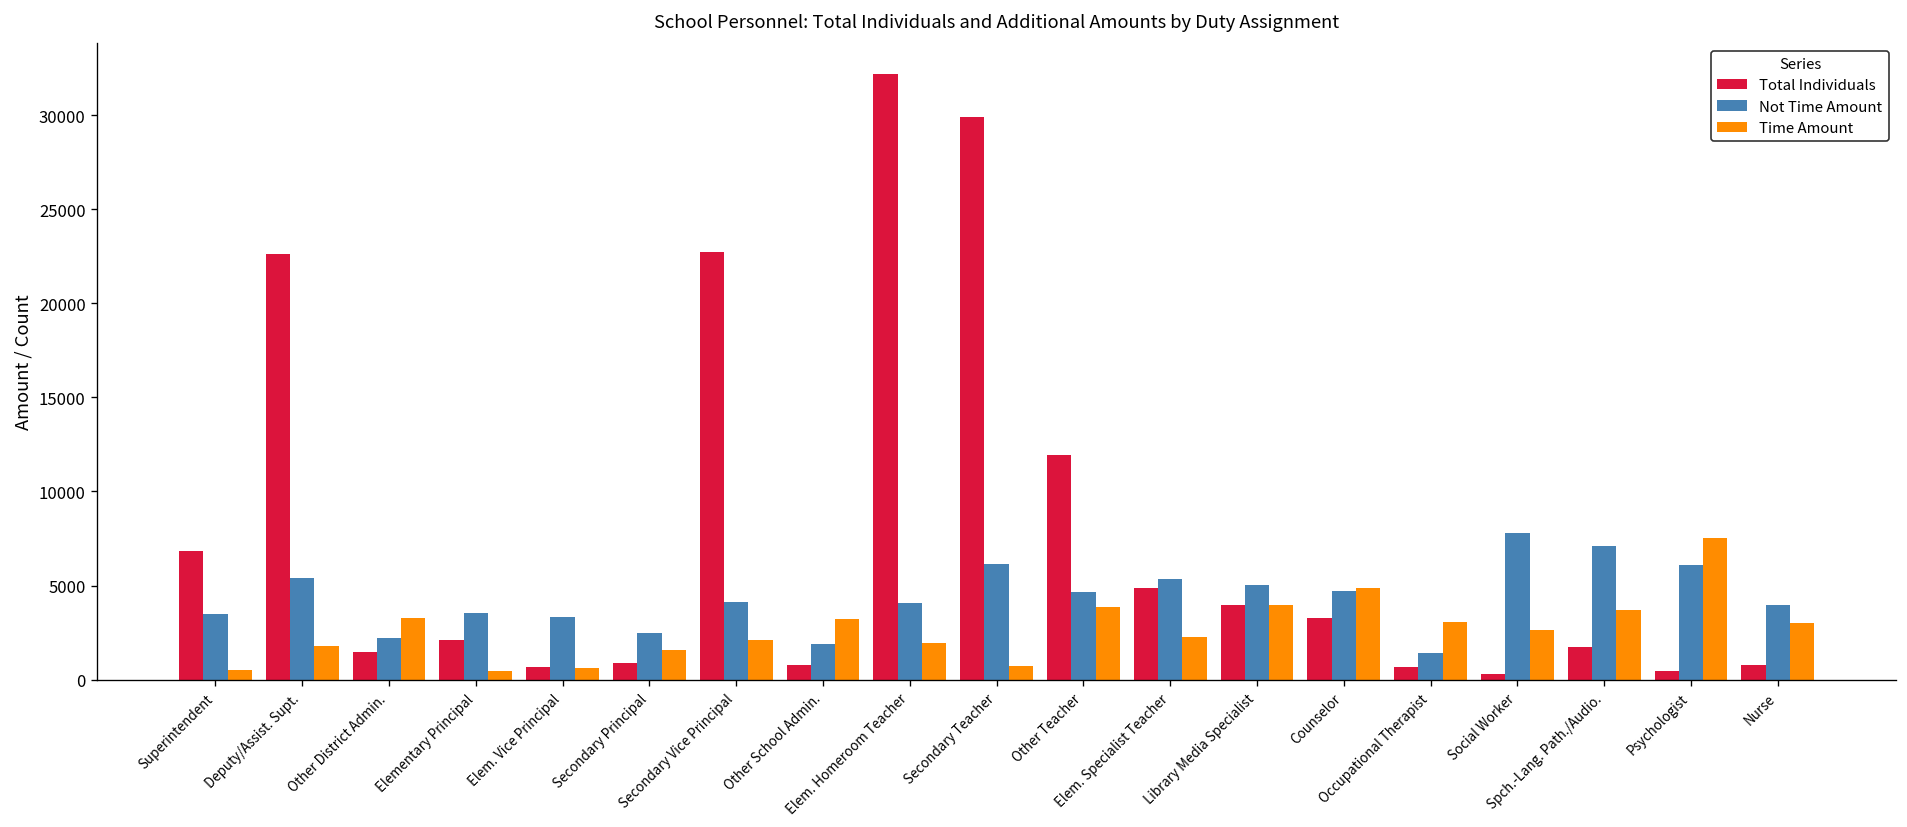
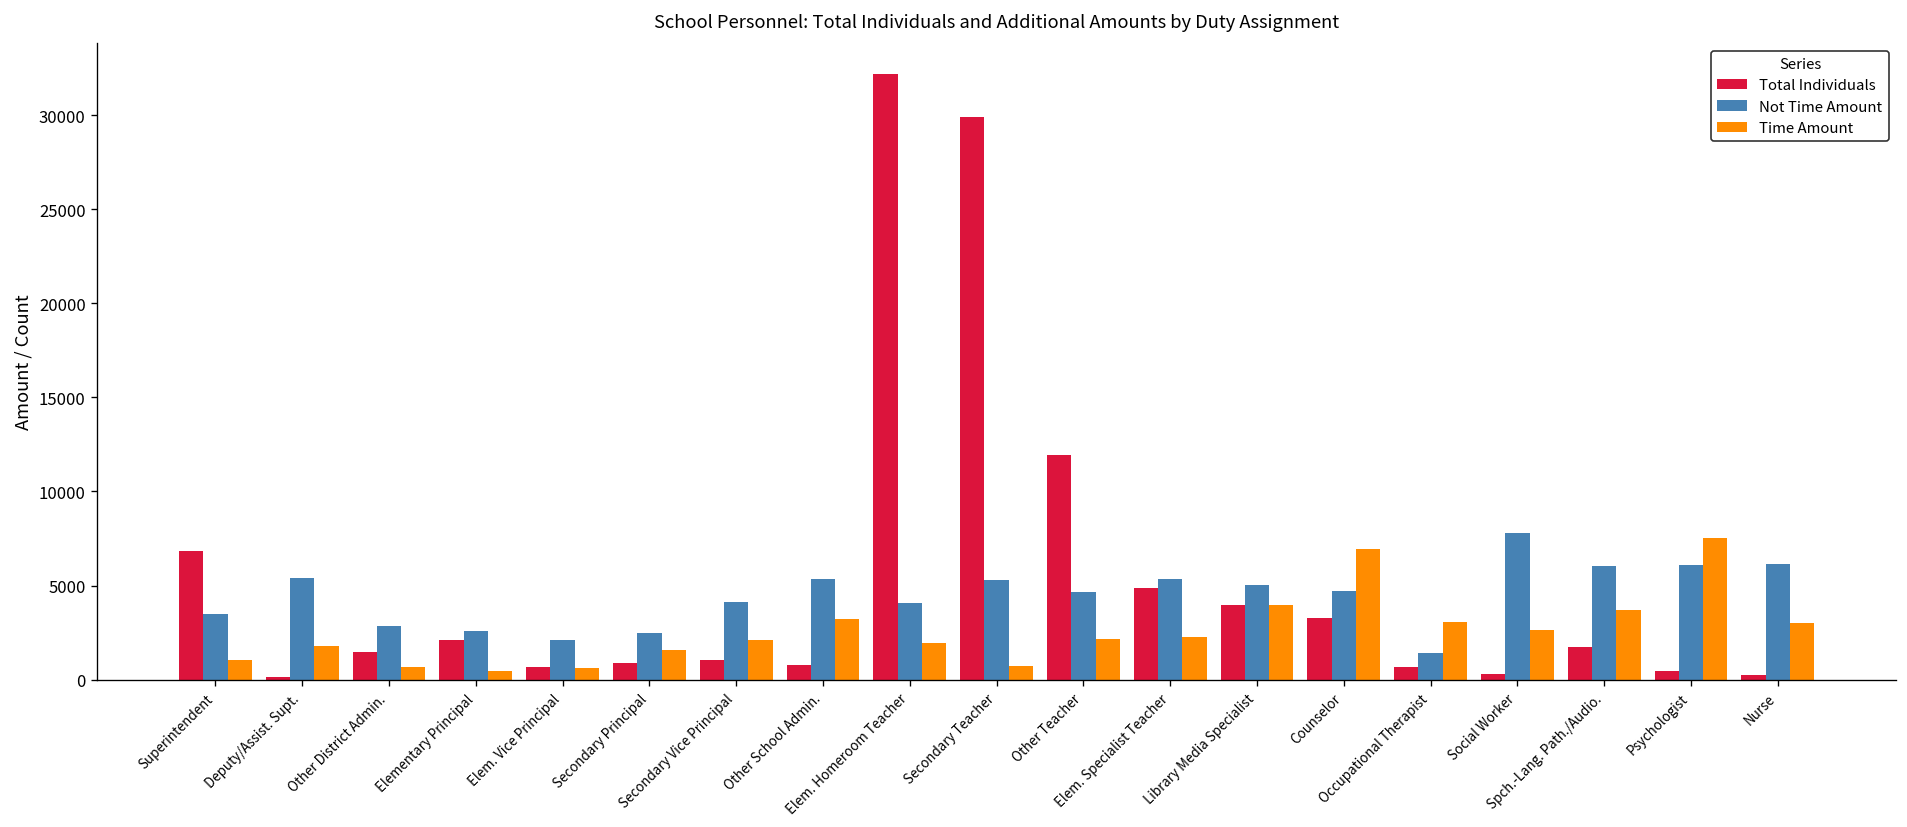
  {
    "Total Individuals": {
      "Superintendent": 6800,
-     "Deputy/Assist. Supt.": 22600,
+     "Deputy/Assist. Supt.": 200,
      "Other District Admin.": 1500,
      "Elementary Principal": 2100,
      "Elem. Vice Principal": 700,
      "Secondary Principal": 900,
-     "Secondary Vice Principal": 22700,
+     "Secondary Vice Principal": 1000,
      "Other School Admin.": 800,
      "Elem. Homeroom Teacher": 32200,
      "Secondary Teacher": 29900,
      "Other Teacher": 11900,
      "Elem. Specialist Teacher": 4900,
      "Library Media Specialist": 4000,
      "Counselor": 3300,
      "Occupational Therapist": 700,
      "Social Worker": 300,
      "Spch.-Lang. Path./Audio.": 1800,
      "Psychologist": 500,
-     "Nurse": 800
+     "Nurse": 300
    },
    "Not Time Amount": {
      "Superintendent": 3500,
      "Deputy/Assist. Supt.": 5400,
-     "Other District Admin.": 2200,
-     "Elementary Principal": 3600,
-     "Elem. Vice Principal": 3300,
+     "Other District Admin.": 2800,
+     "Elementary Principal": 2600,
+     "Elem. Vice Principal": 2100,
      "Secondary Principal": 2500,
      "Secondary Vice Principal": 4100,
-     "Other School Admin.": 1900,
+     "Other School Admin.": 5300,
      "Elem. Homeroom Teacher": 4100,
-     "Secondary Teacher": 6100,
+     "Secondary Teacher": 5300,
      "Other Teacher": 4700,
      "Elem. Specialist Teacher": 5300,
      "Library Media Specialist": 5000,
      "Counselor": 4700,
      "Occupational Therapist": 1400,
      "Social Worker": 7800,
-     "Spch.-Lang. Path./Audio.": 7100,
+     "Spch.-Lang. Path./Audio.": 6000,
      "Psychologist": 6100,
-     "Nurse": 4000
+     "Nurse": 6100
    },
    "Time Amount": {
-     "Superintendent": 500,
+     "Superintendent": 1000,
      "Deputy/Assist. Supt.": 1800,
-     "Other District Admin.": 3300,
+     "Other District Admin.": 700,
      "Elementary Principal": 500,
      "Elem. Vice Principal": 600,
      "Secondary Principal": 1600,
      "Secondary Vice Principal": 2100,
      "Other School Admin.": 3200,
      "Elem. Homeroom Teacher": 1900,
      "Secondary Teacher": 700,
-     "Other Teacher": 3900,
+     "Other Teacher": 2200,
      "Elem. Specialist Teacher": 2200,
      "Library Media Specialist": 3900,
-     "Counselor": 4900,
+     "Counselor": 7000,
      "Occupational Therapist": 3100,
      "Social Worker": 2600,
      "Spch.-Lang. Path./Audio.": 3700,
      "Psychologist": 7600,
      "Nurse": 3000
    }
  }
